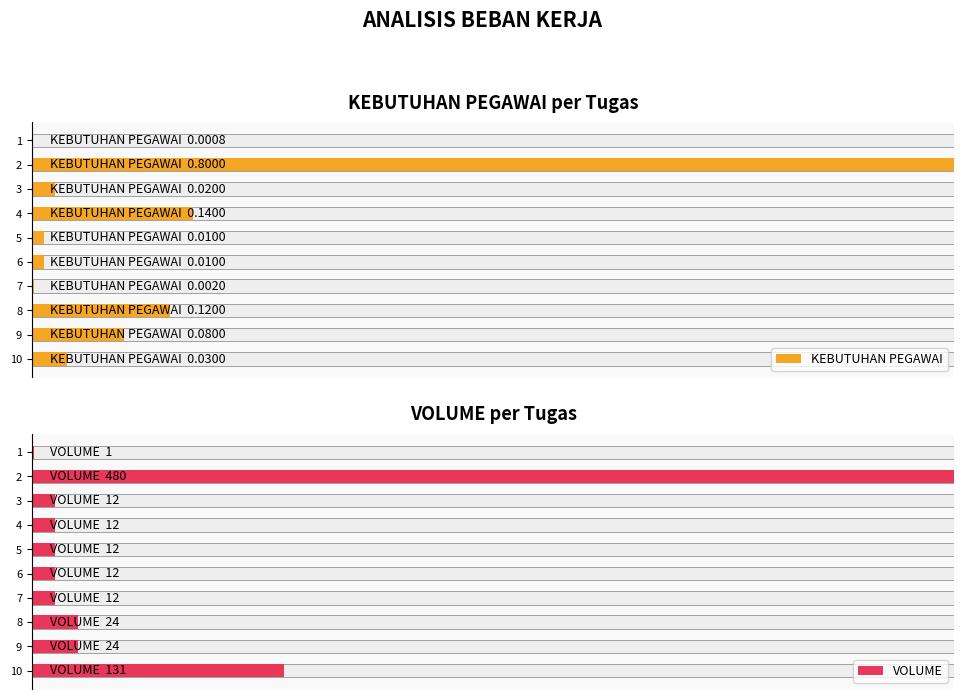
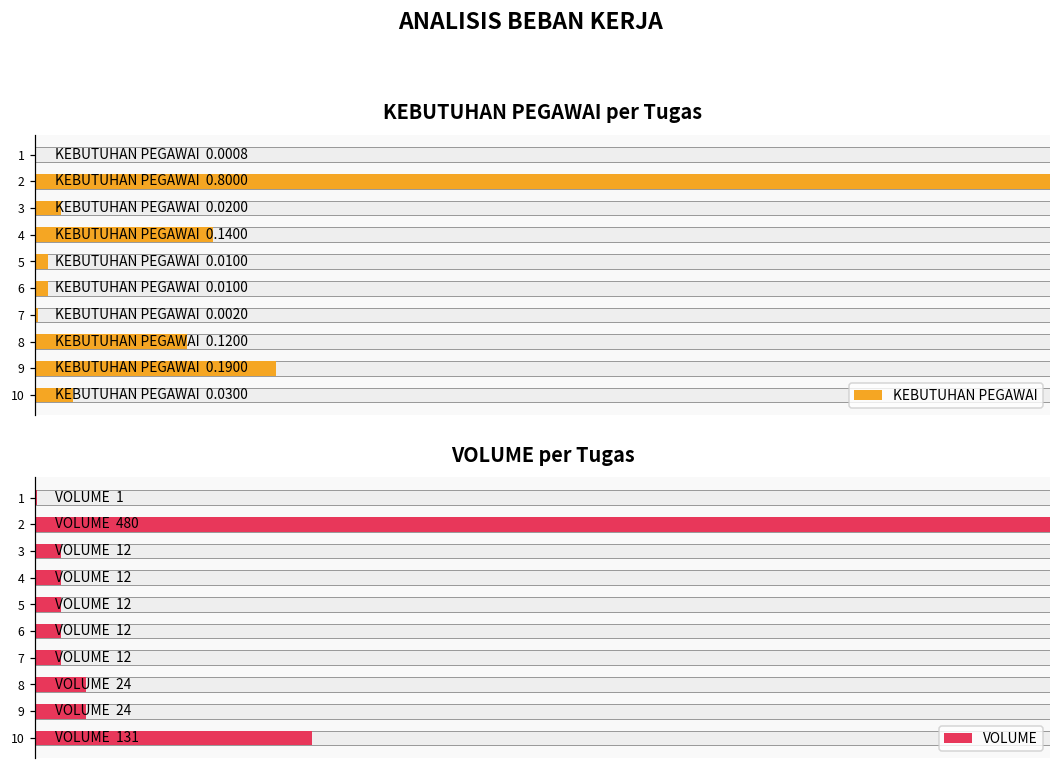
  {
    "KEBUTUHAN PEGAWAI per Tugas": {
      "KEBUTUHAN PEGAWAI": {
-       "9": 0.0800
+       "9": 0.1900
      }
    }
  }
